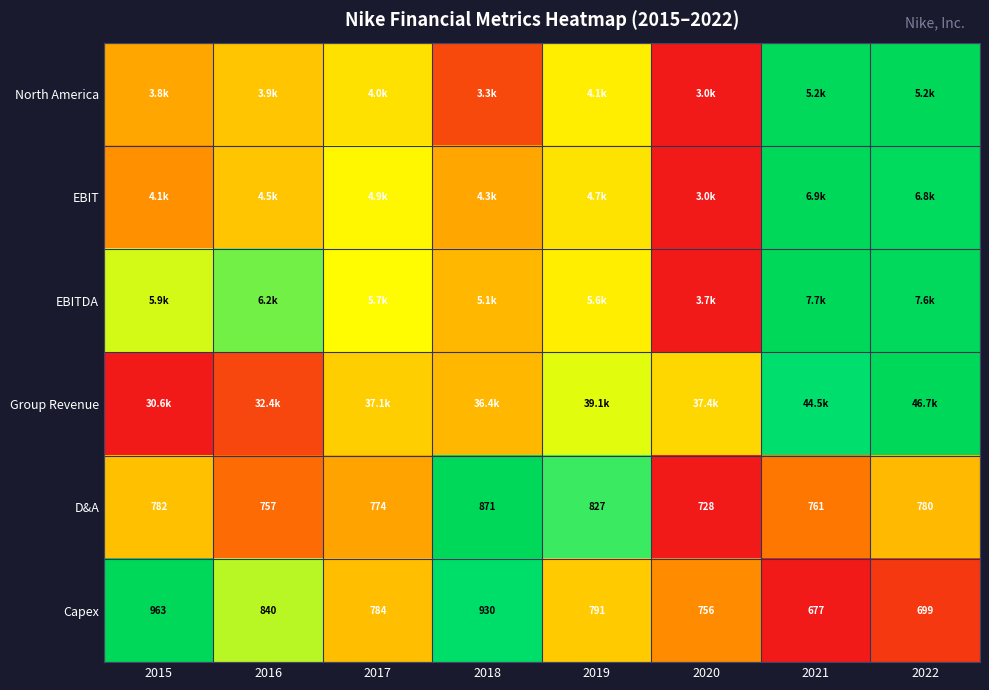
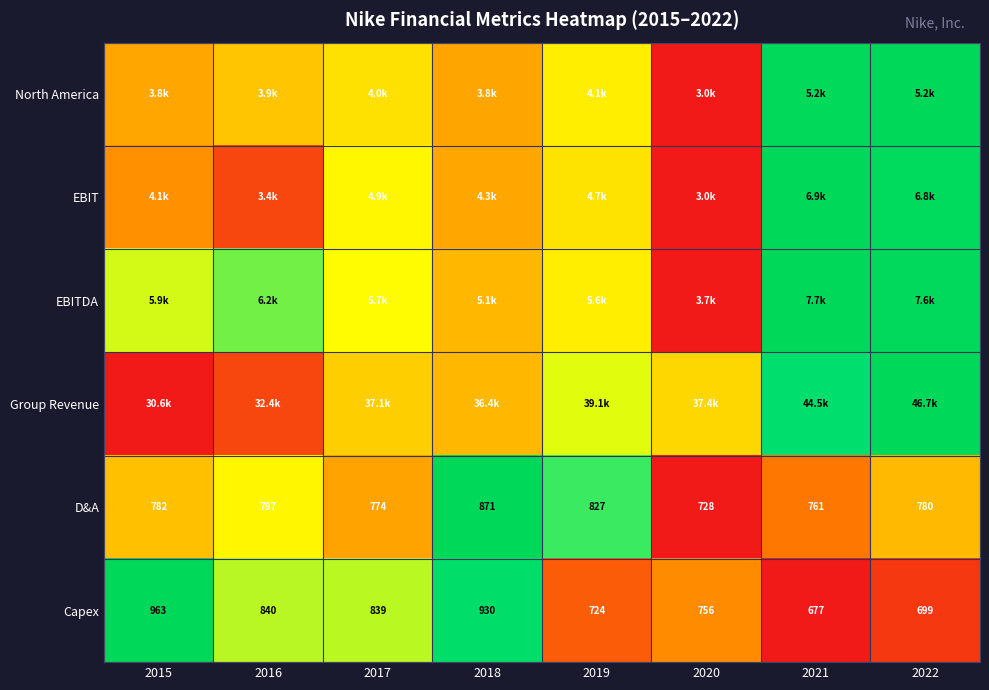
  {
    "North America": {
      "2015": "3.8k",
      "2016": "3.9k",
      "2017": "4.0k",
-     "2018": "3.3k",
+     "2018": "3.8k",
      "2019": "4.1k",
      "2020": "3.0k",
      "2021": "5.2k",
      "2022": "5.2k"
    },
    "EBIT": {
      "2015": "4.1k",
-     "2016": "4.5k",
+     "2016": "3.4k",
      "2017": "4.9k",
      "2018": "4.3k",
      "2019": "4.7k",
      "2020": "3.0k",
      "2021": "6.9k",
      "2022": "6.8k"
    },
    "EBITDA": {
      "2015": "5.9k",
      "2016": "6.2k",
      "2017": "5.7k",
      "2018": "5.1k",
      "2019": "5.6k",
      "2020": "3.7k",
      "2021": "7.7k",
      "2022": "7.6k"
    },
    "Group Revenue": {
      "2015": "30.6k",
      "2016": "32.4k",
      "2017": "37.1k",
      "2018": "36.4k",
      "2019": "39.1k",
      "2020": "37.4k",
      "2021": "44.5k",
      "2022": "46.7k"
    },
    "D&A": {
      "2015": "782",
-     "2016": "757",
+     "2016": "797",
      "2017": "774",
      "2018": "871",
      "2019": "827",
      "2020": "728",
      "2021": "761",
      "2022": "780"
    },
    "Capex": {
      "2015": "963",
      "2016": "840",
-     "2017": "784",
+     "2017": "839",
      "2018": "930",
-     "2019": "791",
+     "2019": "724",
      "2020": "756",
      "2021": "677",
      "2022": "699"
    }
  }
